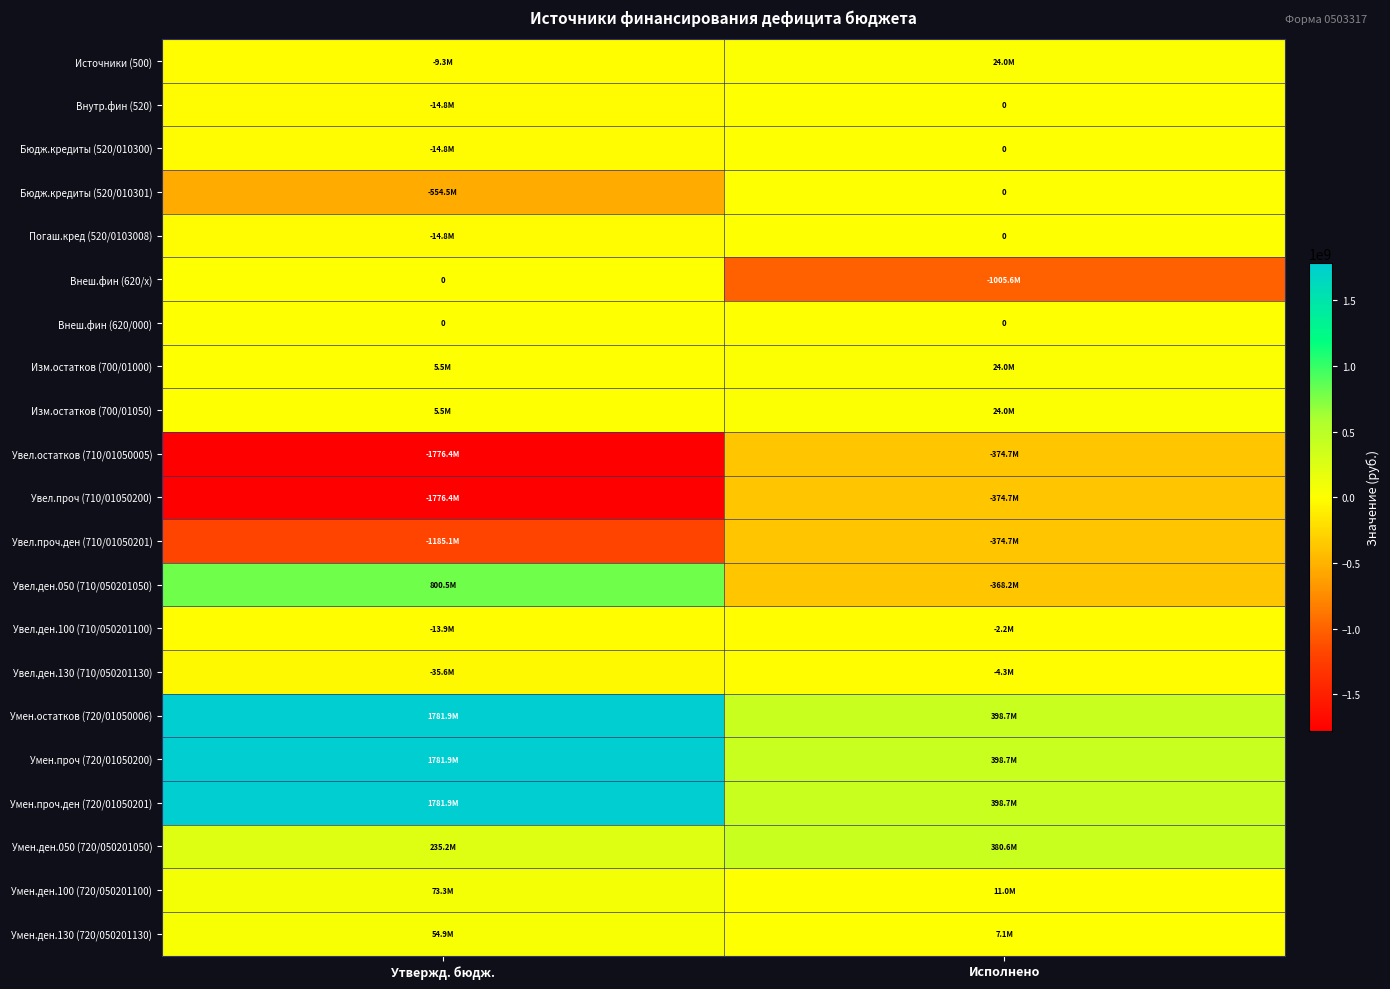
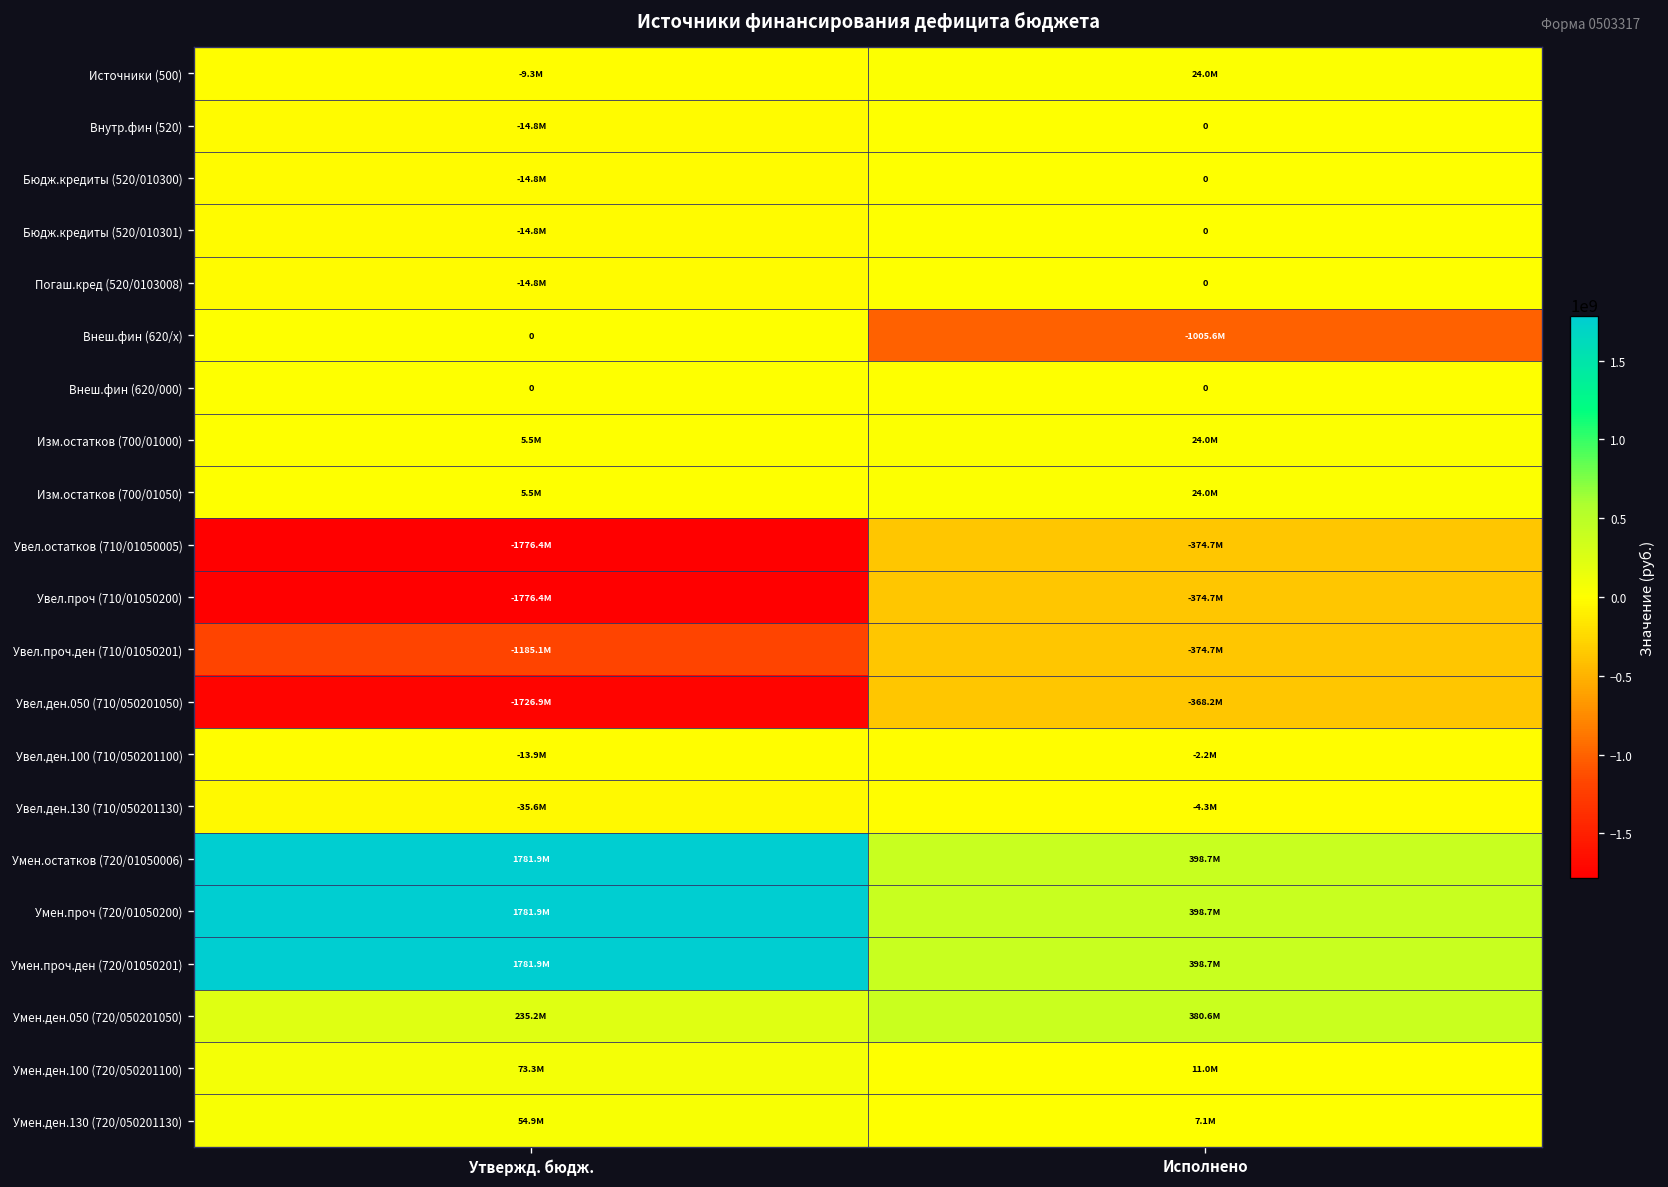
  {
    "Источники (500)": {
      "Утвержд. бюдж.": "-9.3M",
      "Исполнено": "24.0M"
    },
    "Внутр.фин (520)": {
      "Утвержд. бюдж.": "-14.8M",
      "Исполнено": "0"
    },
    "Бюдж.кредиты (520/010300)": {
      "Утвержд. бюдж.": "-14.8M",
      "Исполнено": "0"
    },
    "Бюдж.кредиты (520/010301)": {
-     "Утвержд. бюдж.": "-554.5M",
+     "Утвержд. бюдж.": "-14.8M",
      "Исполнено": "0"
    },
    "Погаш.кред (520/0103008)": {
      "Утвержд. бюдж.": "-14.8M",
      "Исполнено": "0"
    },
    "Внеш.фин (620/x)": {
      "Утвержд. бюдж.": "0",
      "Исполнено": "-1005.6M"
    },
    "Внеш.фин (620/000)": {
      "Утвержд. бюдж.": "0",
      "Исполнено": "0"
    },
    "Изм.остатков (700/01000)": {
      "Утвержд. бюдж.": "5.5M",
      "Исполнено": "24.0M"
    },
    "Изм.остатков (700/01050)": {
      "Утвержд. бюдж.": "5.5M",
      "Исполнено": "24.0M"
    },
    "Увел.остатков (710/01050005)": {
      "Утвержд. бюдж.": "-1776.4M",
      "Исполнено": "-374.7M"
    },
    "Увел.проч (710/01050200)": {
      "Утвержд. бюдж.": "-1776.4M",
      "Исполнено": "-374.7M"
    },
    "Увел.проч.ден (710/01050201)": {
      "Утвержд. бюдж.": "-1185.1M",
      "Исполнено": "-374.7M"
    },
    "Увел.ден.050 (710/050201050)": {
-     "Утвержд. бюдж.": "800.5M",
+     "Утвержд. бюдж.": "-1726.9M",
      "Исполнено": "-368.2M"
    },
    "Увел.ден.100 (710/050201100)": {
      "Утвержд. бюдж.": "-13.9M",
      "Исполнено": "-2.2M"
    },
    "Увел.ден.130 (710/050201130)": {
      "Утвержд. бюдж.": "-35.6M",
      "Исполнено": "-4.3M"
    },
    "Умен.остатков (720/01050006)": {
      "Утвержд. бюдж.": "1781.9M",
      "Исполнено": "398.7M"
    },
    "Умен.проч (720/01050200)": {
      "Утвержд. бюдж.": "1781.9M",
      "Исполнено": "398.7M"
    },
    "Умен.проч.ден (720/01050201)": {
      "Утвержд. бюдж.": "1781.9M",
      "Исполнено": "398.7M"
    },
    "Умен.ден.050 (720/050201050)": {
      "Утвержд. бюдж.": "235.2M",
      "Исполнено": "380.6M"
    },
    "Умен.ден.100 (720/050201100)": {
      "Утвержд. бюдж.": "73.3M",
      "Исполнено": "11.0M"
    },
    "Умен.ден.130 (720/050201130)": {
      "Утвержд. бюдж.": "54.9M",
      "Исполнено": "7.1M"
    }
  }
